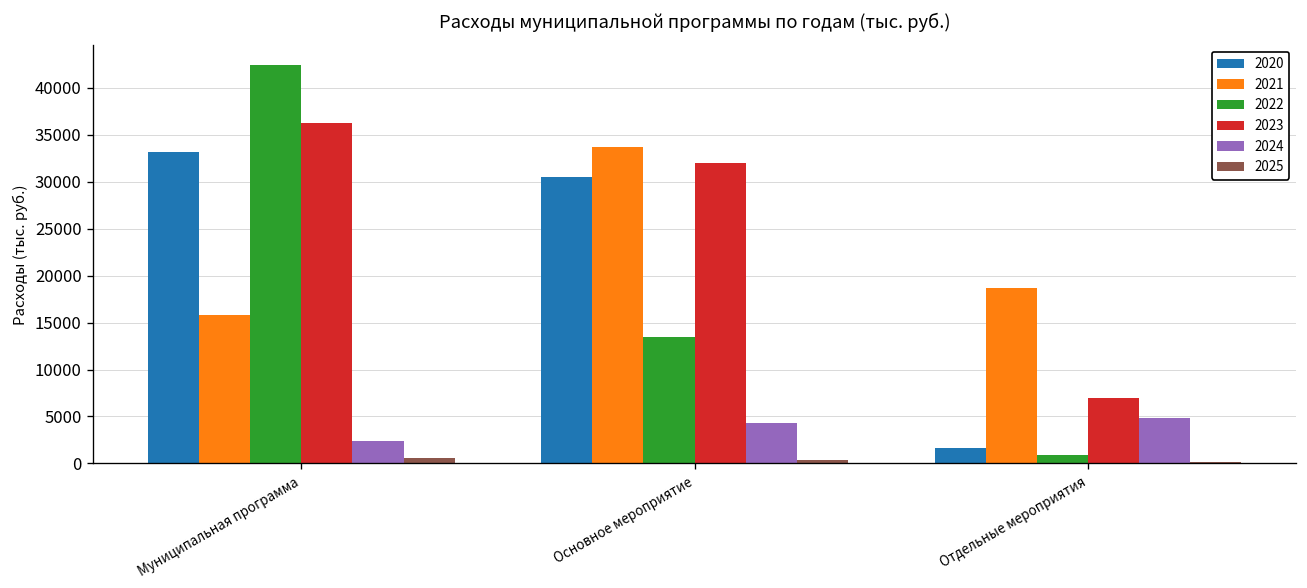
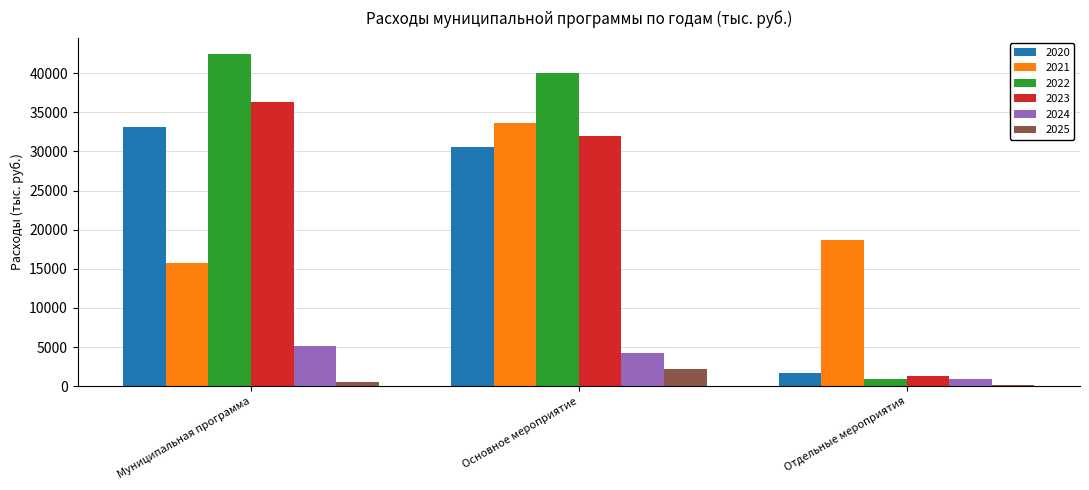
  {
    "2020": {
      "Муниципальная программа": 33000,
      "Основное мероприятие": 30000,
      "Отдельные мероприятия": 2000
    },
    "2021": {
      "Муниципальная программа": 16000,
      "Основное мероприятие": 34000,
      "Отдельные мероприятия": 19000
    },
    "2022": {
      "Муниципальная программа": 42000,
-     "Основное мероприятие": 13000,
+     "Основное мероприятие": 40000,
      "Отдельные мероприятия": 1000
    },
    "2023": {
      "Муниципальная программа": 36000,
      "Основное мероприятие": 32000,
-     "Отдельные мероприятия": 7000
+     "Отдельные мероприятия": 1000
    },
    "2024": {
-     "Муниципальная программа": 2000,
+     "Муниципальная программа": 5000,
      "Основное мероприятие": 4000,
-     "Отдельные мероприятия": 5000
+     "Отдельные мероприятия": 1000
    },
    "2025": {
      "Муниципальная программа": 1000,
-     "Основное мероприятие": 0
+     "Основное мероприятие": 2000
    }
  }
